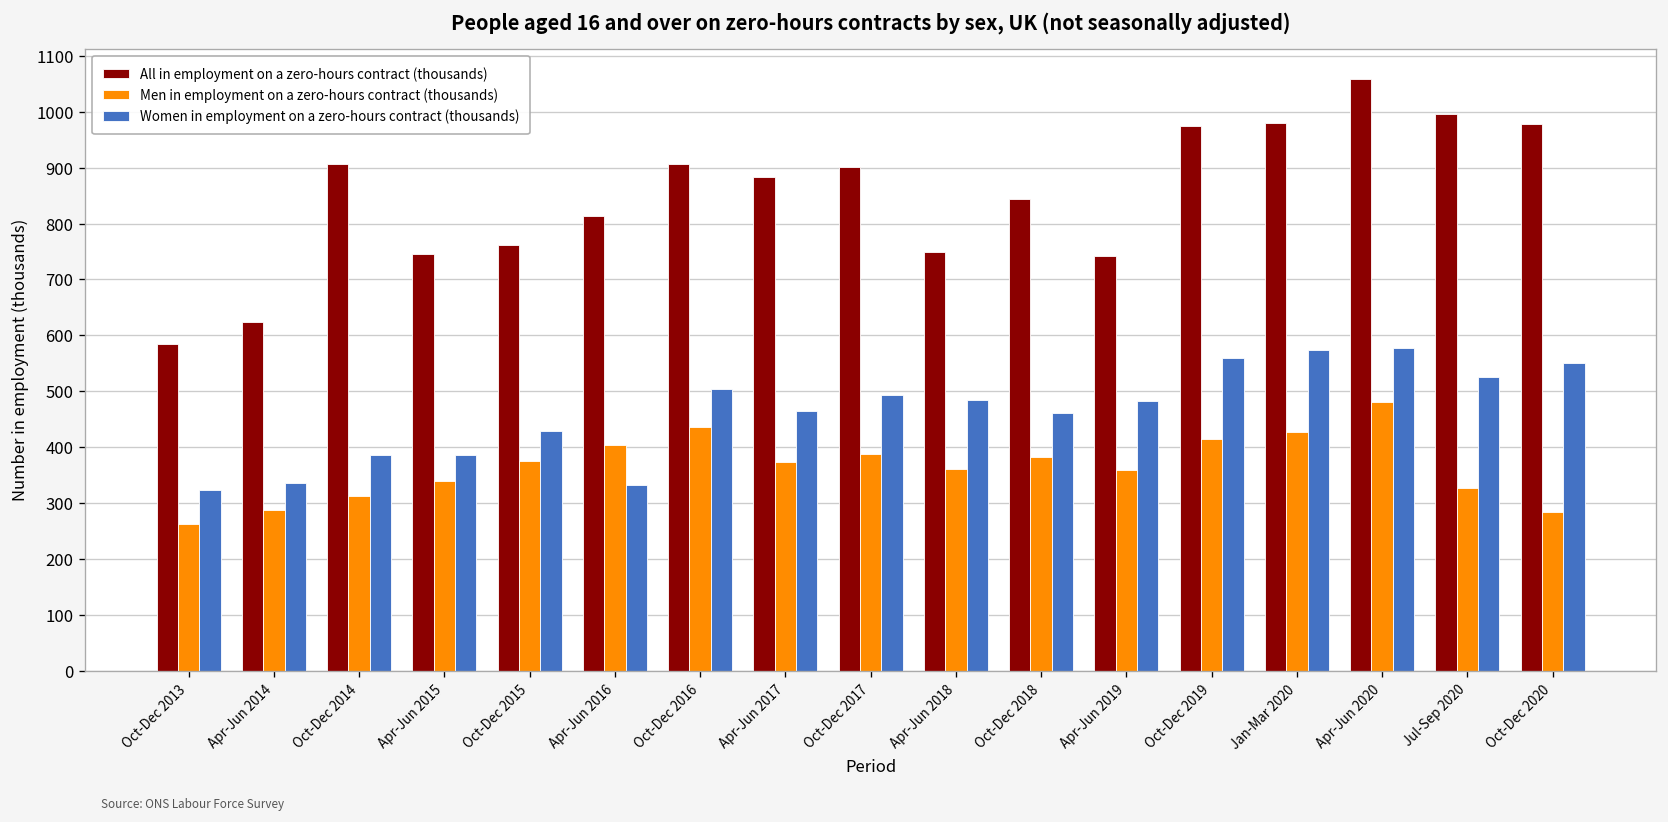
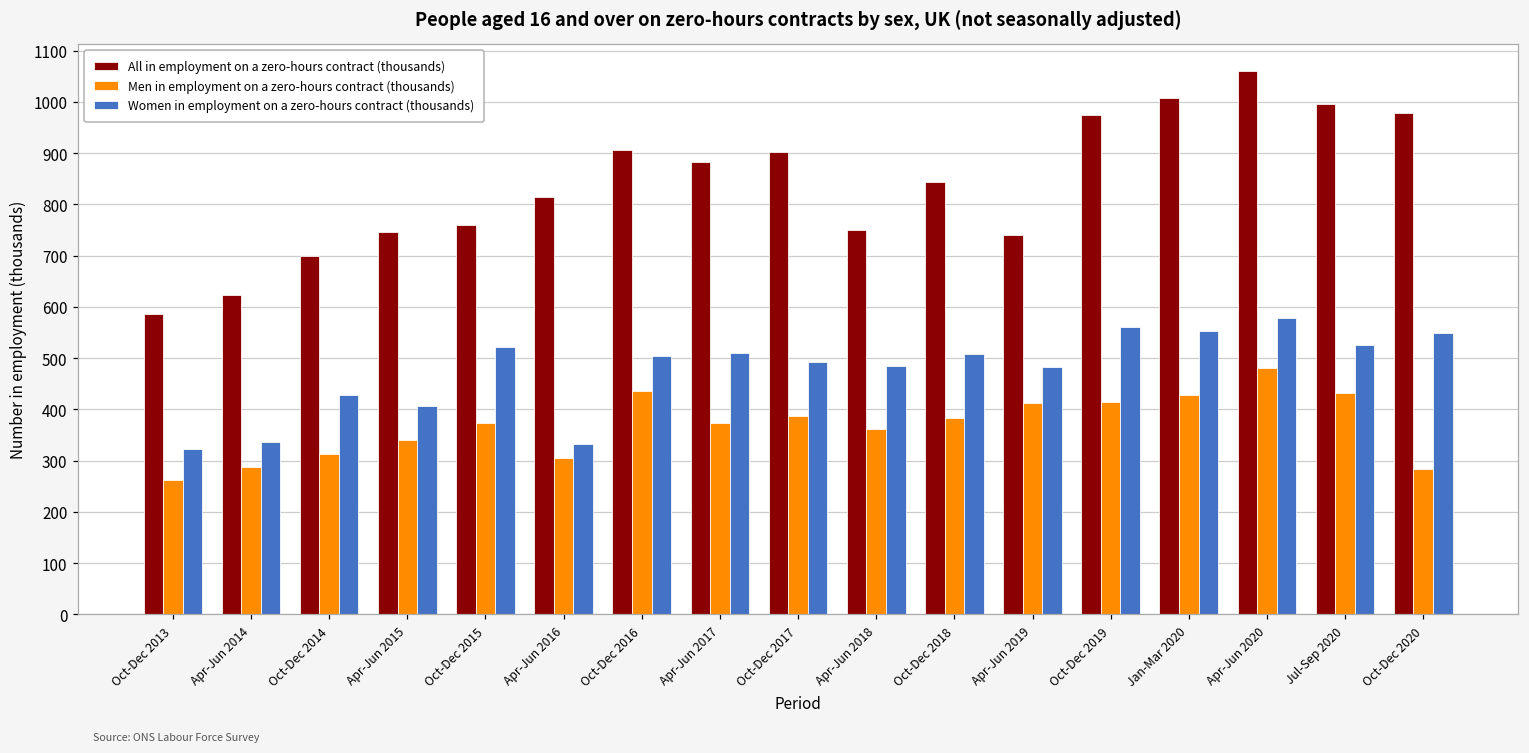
  {
    "All in employment on a zero-hours contract (thousands)": {
      "Oct-Dec 2013": 590,
      "Apr-Jun 2014": 620,
-     "Oct-Dec 2014": 910,
+     "Oct-Dec 2014": 700,
      "Apr-Jun 2015": 750,
      "Oct-Dec 2015": 760,
      "Apr-Jun 2016": 810,
      "Oct-Dec 2016": 910,
      "Apr-Jun 2017": 880,
      "Oct-Dec 2017": 900,
      "Apr-Jun 2018": 750,
      "Oct-Dec 2018": 840,
      "Apr-Jun 2019": 740,
      "Oct-Dec 2019": 970,
-     "Jan-Mar 2020": 980,
+     "Jan-Mar 2020": 1010,
      "Apr-Jun 2020": 1060,
      "Jul-Sep 2020": 1000,
      "Oct-Dec 2020": 980
    },
    "Men in employment on a zero-hours contract (thousands)": {
      "Oct-Dec 2013": 260,
      "Apr-Jun 2014": 290,
      "Oct-Dec 2014": 310,
      "Apr-Jun 2015": 340,
      "Oct-Dec 2015": 370,
-     "Apr-Jun 2016": 400,
+     "Apr-Jun 2016": 300,
      "Oct-Dec 2016": 440,
      "Apr-Jun 2017": 370,
      "Oct-Dec 2017": 390,
      "Apr-Jun 2018": 360,
      "Oct-Dec 2018": 380,
-     "Apr-Jun 2019": 360,
+     "Apr-Jun 2019": 410,
      "Oct-Dec 2019": 410,
      "Jan-Mar 2020": 430,
      "Apr-Jun 2020": 480,
-     "Jul-Sep 2020": 330,
+     "Jul-Sep 2020": 430,
      "Oct-Dec 2020": 280
    },
    "Women in employment on a zero-hours contract (thousands)": {
      "Oct-Dec 2013": 320,
      "Apr-Jun 2014": 340,
-     "Oct-Dec 2014": 390,
-     "Apr-Jun 2015": 390,
-     "Oct-Dec 2015": 430,
+     "Oct-Dec 2014": 430,
+     "Apr-Jun 2015": 410,
+     "Oct-Dec 2015": 520,
      "Apr-Jun 2016": 330,
      "Oct-Dec 2016": 500,
-     "Apr-Jun 2017": 460,
+     "Apr-Jun 2017": 510,
      "Oct-Dec 2017": 490,
      "Apr-Jun 2018": 480,
-     "Oct-Dec 2018": 460,
+     "Oct-Dec 2018": 510,
      "Apr-Jun 2019": 480,
      "Oct-Dec 2019": 560,
-     "Jan-Mar 2020": 570,
+     "Jan-Mar 2020": 550,
      "Apr-Jun 2020": 580,
      "Jul-Sep 2020": 530,
      "Oct-Dec 2020": 550
    }
  }
